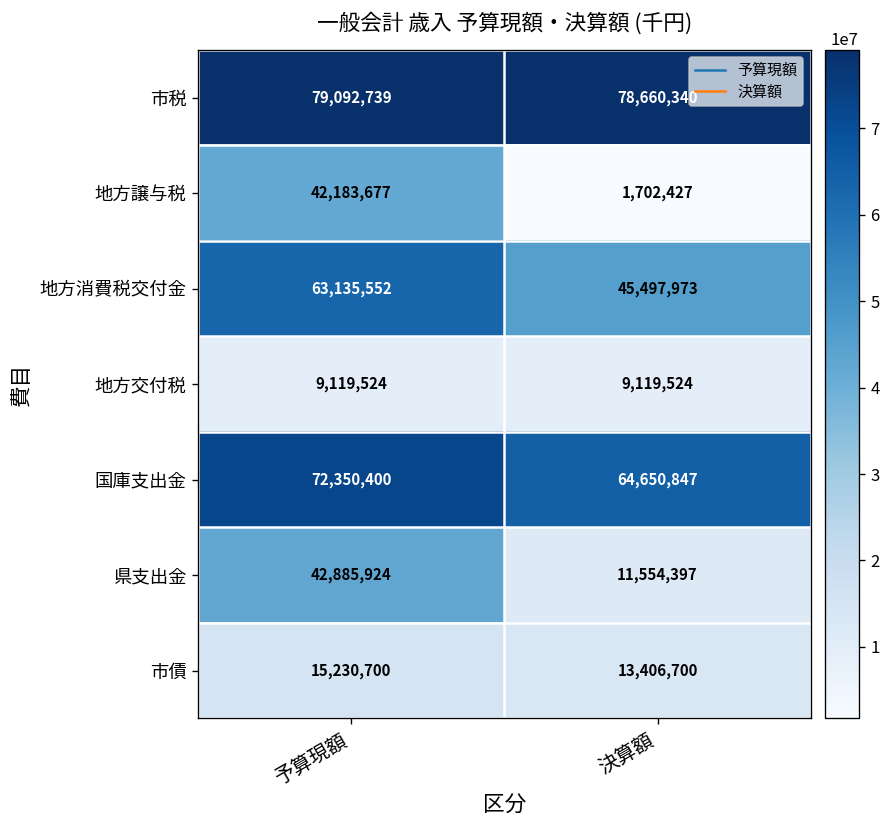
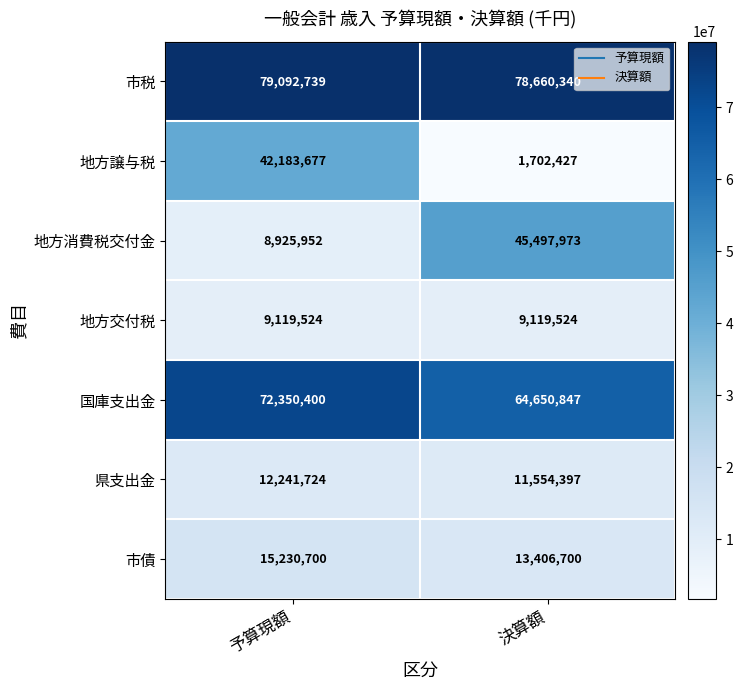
  {
    "市税": {
      "予算現額": "79,092,739"
    },
    "地方譲与税": {
      "予算現額": "42,183,677",
      "決算額": "1,702,427"
    },
    "地方消費税交付金": {
-     "予算現額": "63,135,552",
+     "予算現額": "8,925,952",
      "決算額": "45,497,973"
    },
    "地方交付税": {
      "予算現額": "9,119,524",
      "決算額": "9,119,524"
    },
    "国庫支出金": {
      "予算現額": "72,350,400",
      "決算額": "64,650,847"
    },
    "県支出金": {
-     "予算現額": "42,885,924",
+     "予算現額": "12,241,724",
      "決算額": "11,554,397"
    },
    "市債": {
      "予算現額": "15,230,700",
      "決算額": "13,406,700"
    }
  }
